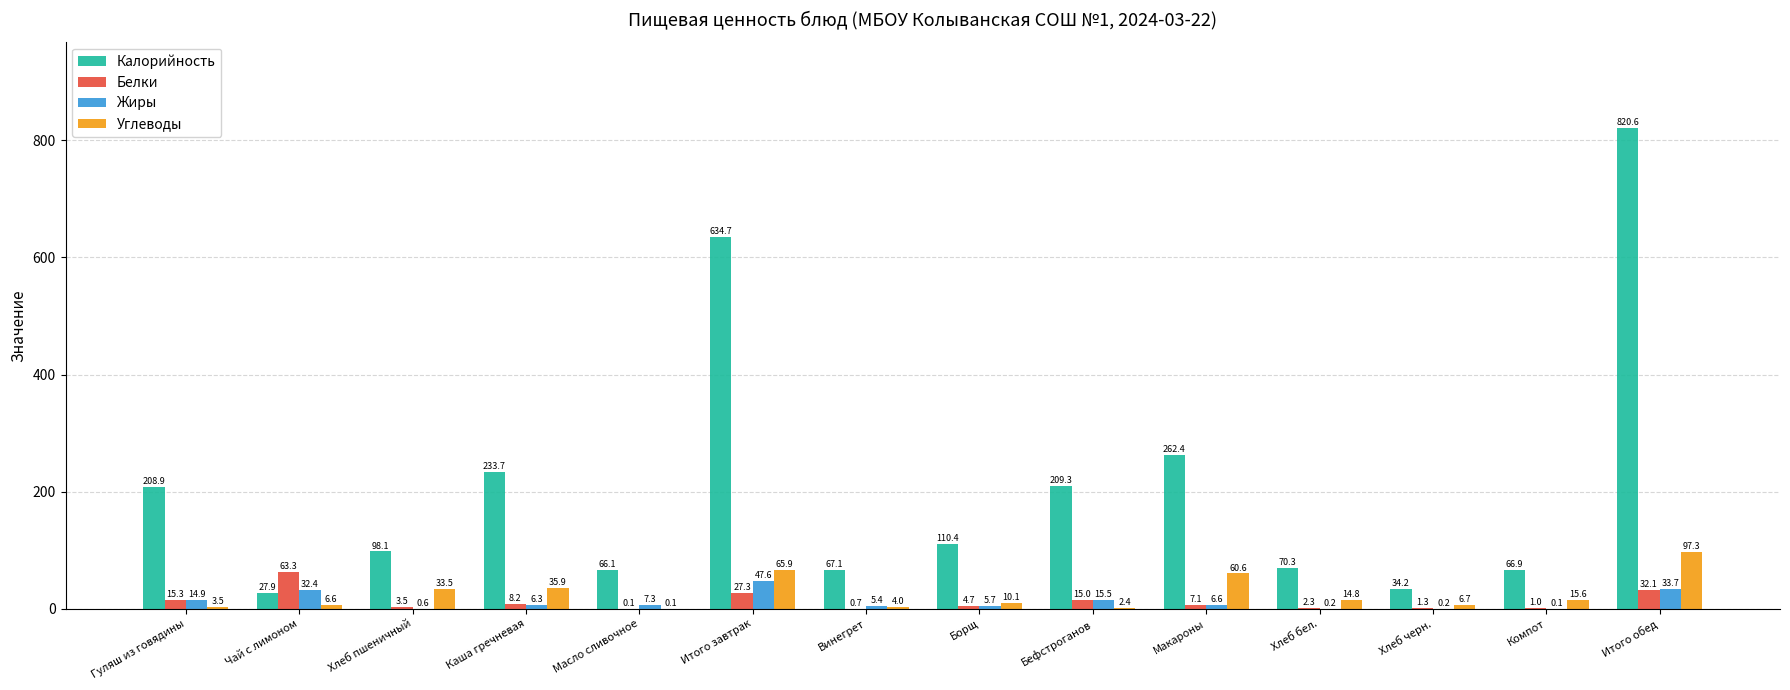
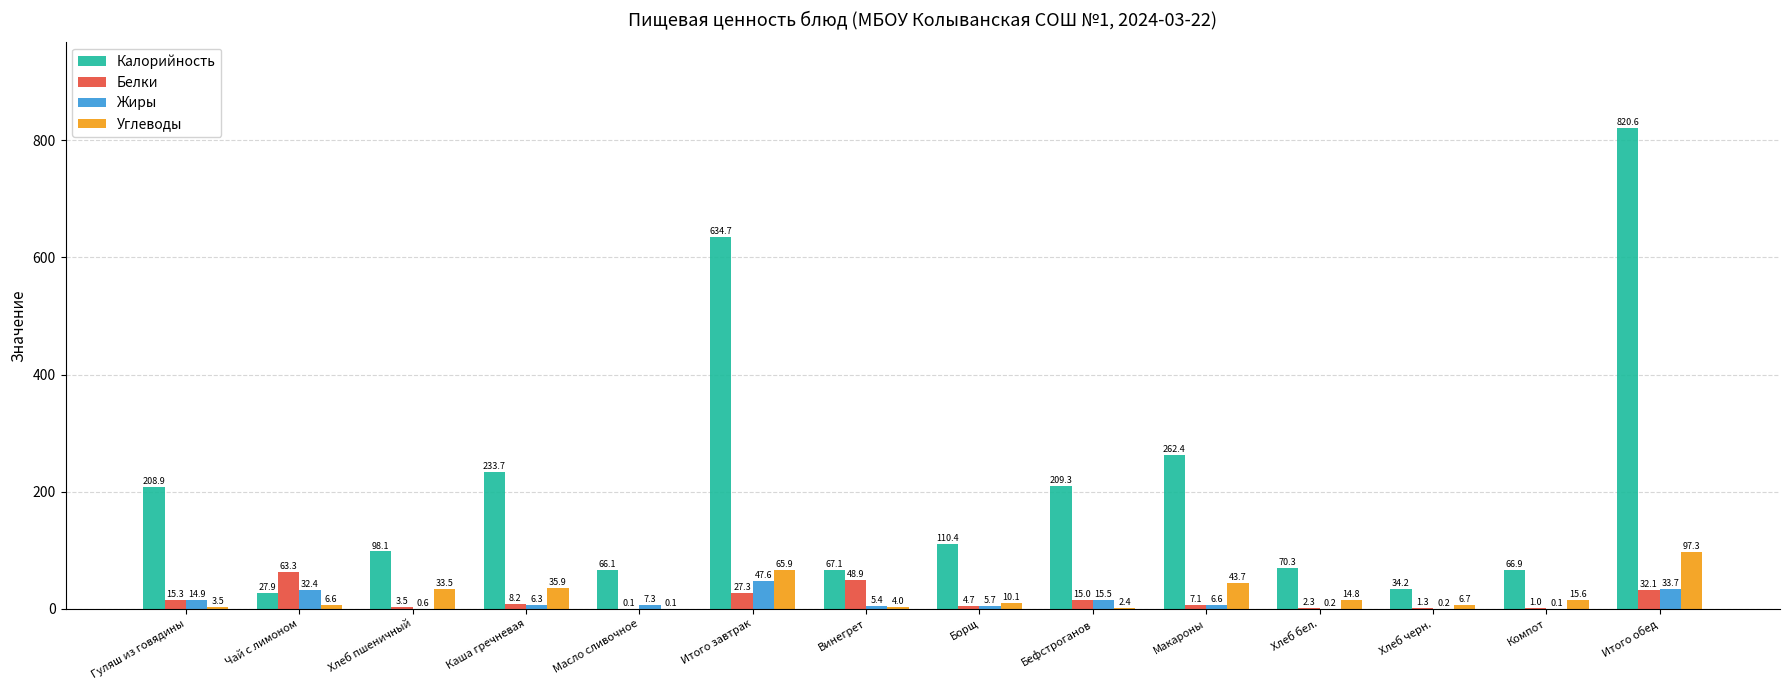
  {
    "Калорийность": {
      "Гуляш из говядины": 208.9,
      "Чай с лимоном": 27.9,
      "Хлеб пшеничный": 98.1,
      "Каша гречневая": 233.7,
      "Масло сливочное": 66.1,
      "Итого завтрак": 634.7,
      "Винегрет": 67.1,
      "Борщ": 110.4,
      "Бефстроганов": 209.3,
      "Макароны": 262.4,
      "Хлеб бел.": 70.3,
      "Хлеб черн.": 34.2,
      "Компот": 66.9,
      "Итого обед": 820.6
    },
    "Белки": {
      "Гуляш из говядины": 15.3,
      "Чай с лимоном": 63.3,
      "Хлеб пшеничный": 3.5,
      "Каша гречневая": 8.2,
      "Масло сливочное": 0.1,
      "Итого завтрак": 27.3,
-     "Винегрет": 0.7,
+     "Винегрет": 48.9,
      "Борщ": 4.7,
      "Бефстроганов": 15.0,
      "Макароны": 7.1,
      "Хлеб бел.": 2.3,
      "Хлеб черн.": 1.3,
      "Компот": 1.0,
      "Итого обед": 32.1
    },
    "Жиры": {
      "Гуляш из говядины": 14.9,
      "Чай с лимоном": 32.4,
      "Хлеб пшеничный": 0.6,
      "Каша гречневая": 6.3,
      "Масло сливочное": 7.3,
      "Итого завтрак": 47.6,
      "Винегрет": 5.4,
      "Борщ": 5.7,
      "Бефстроганов": 15.5,
      "Макароны": 6.6,
      "Хлеб бел.": 0.2,
      "Хлеб черн.": 0.2,
      "Компот": 0.1,
      "Итого обед": 33.7
    },
    "Углеводы": {
      "Гуляш из говядины": 3.5,
      "Чай с лимоном": 6.6,
      "Хлеб пшеничный": 33.5,
      "Каша гречневая": 35.9,
      "Масло сливочное": 0.1,
      "Итого завтрак": 65.9,
      "Винегрет": 4.0,
      "Борщ": 10.1,
      "Бефстроганов": 2.4,
-     "Макароны": 60.6,
+     "Макароны": 43.7,
      "Хлеб бел.": 14.8,
      "Хлеб черн.": 6.7,
      "Компот": 15.6,
      "Итого обед": 97.3
    }
  }
